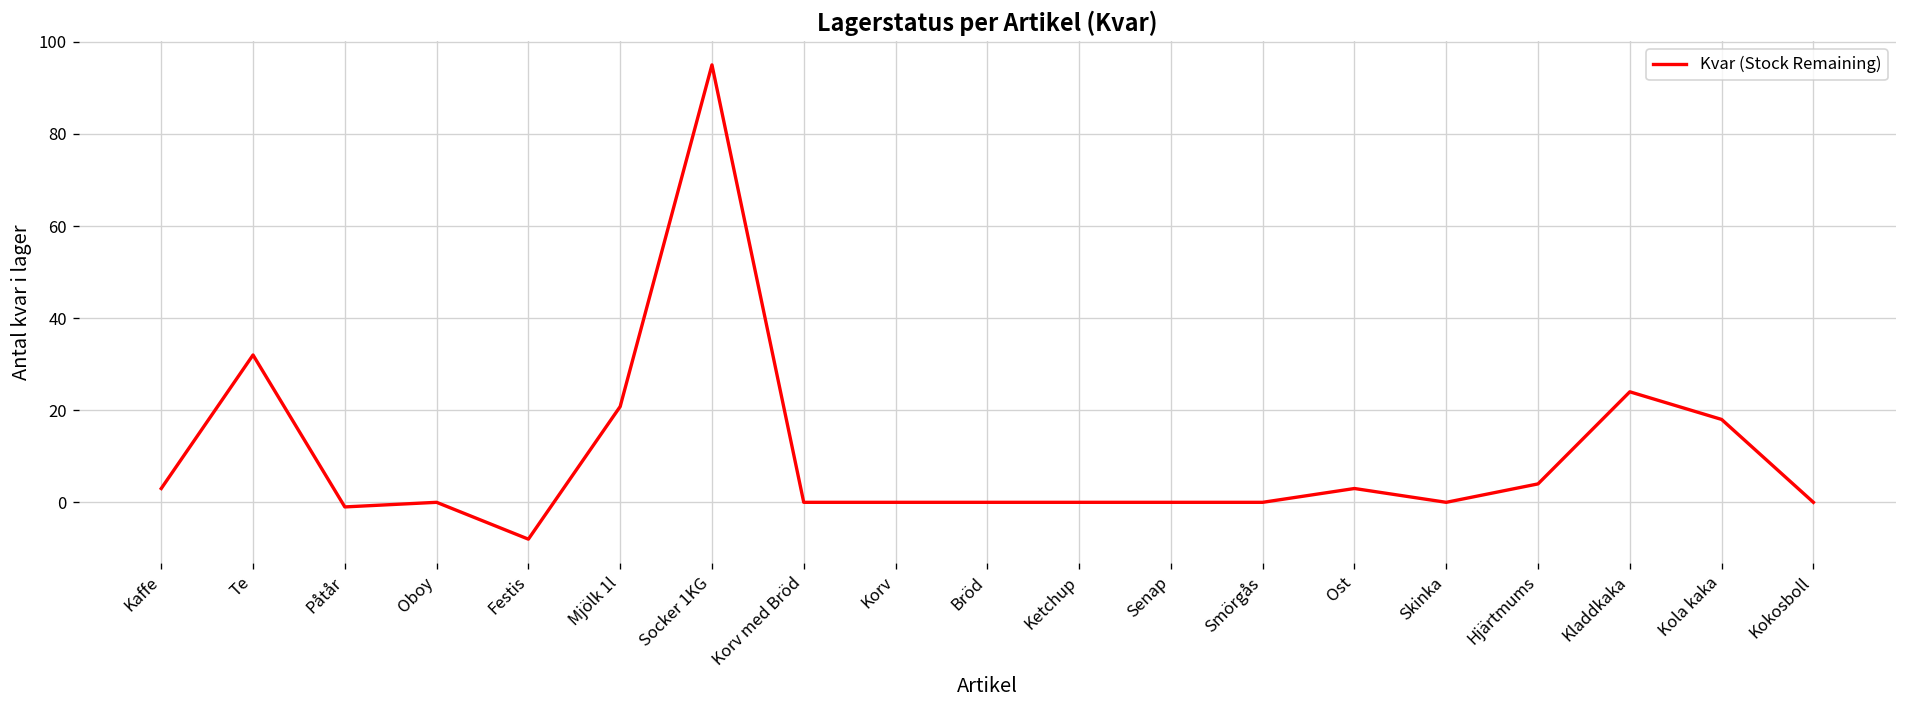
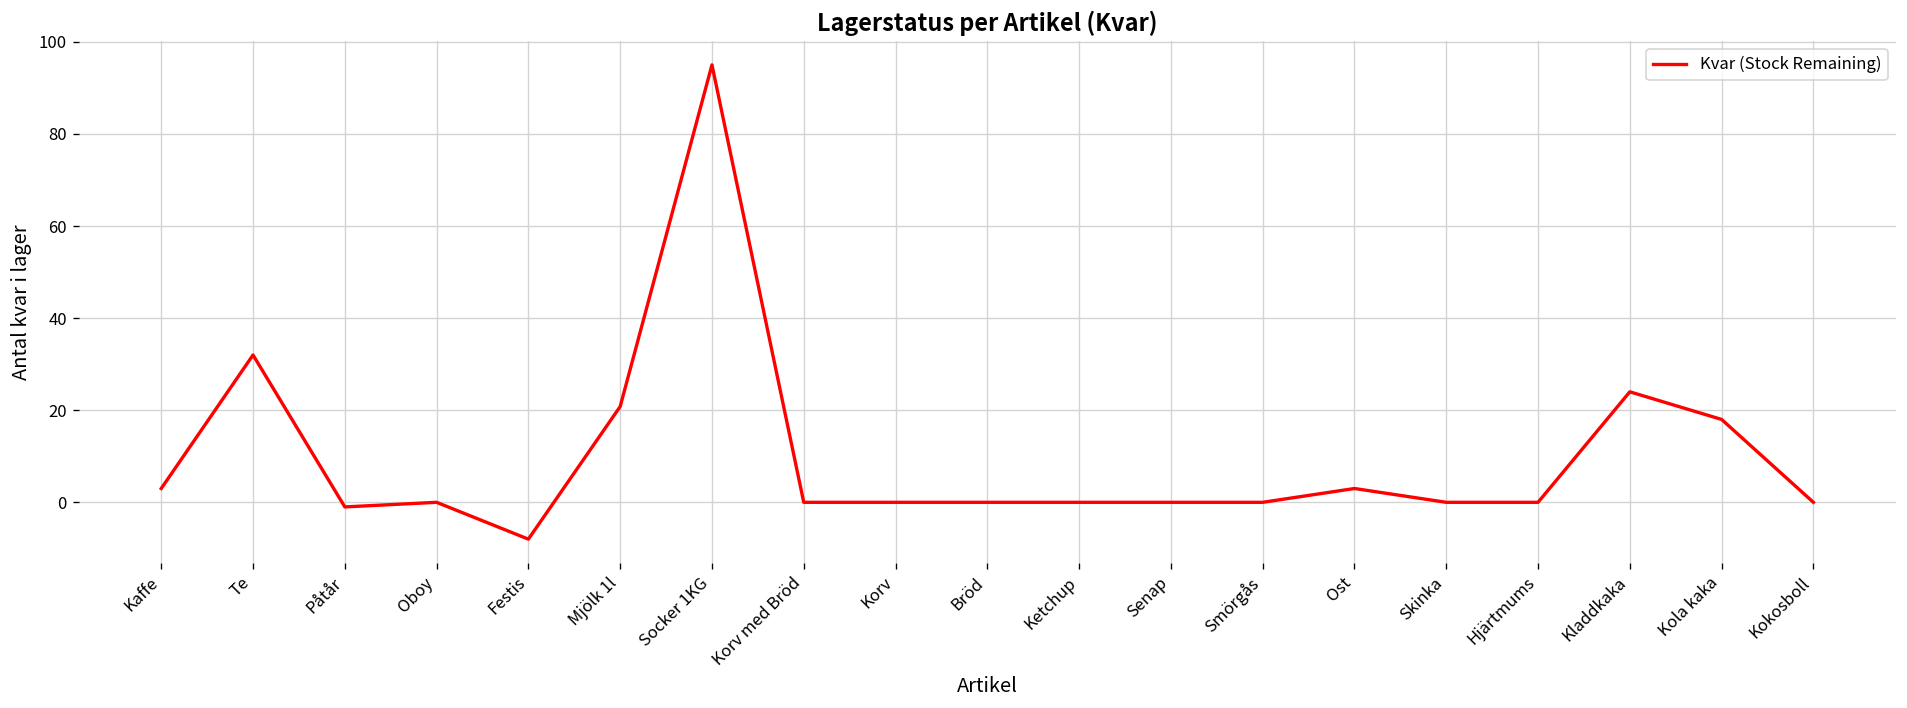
  {
    "Kaffe": 3,
    "Te": 32,
    "Påtår": -1,
    "Oboy": 0,
    "Festis": -8,
    "Mjölk 1l": 21,
    "Socker 1KG": 95,
    "Korv med Bröd": 0,
    "Korv": 0,
    "Bröd": 0,
    "Ketchup": 0,
    "Senap": 0,
    "Smörgås": 0,
    "Ost": 3,
    "Skinka": 0,
-   "Hjärtmums": 4,
+   "Hjärtmums": 0,
    "Kladdkaka": 24,
    "Kola kaka": 18,
    "Kokosboll": 0
  }
